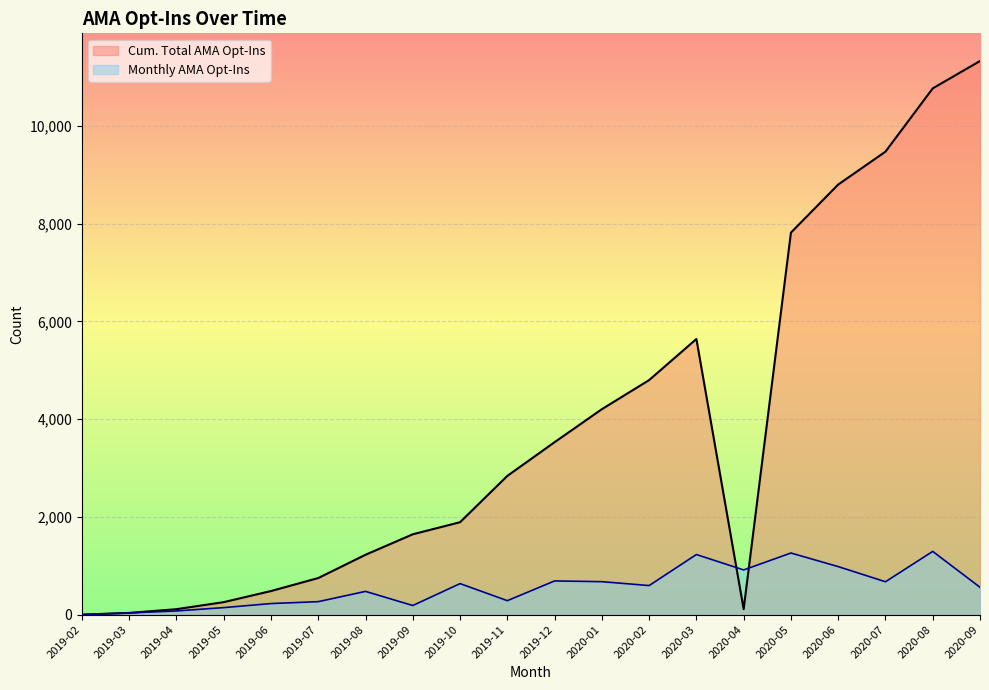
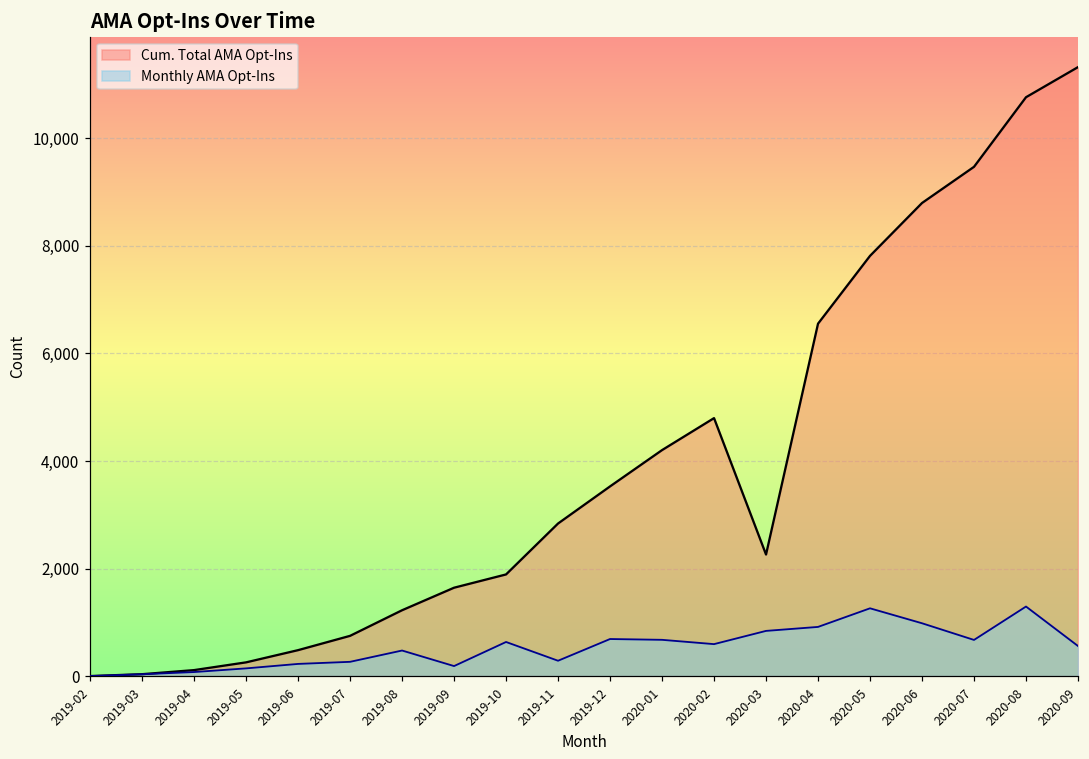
  {
    "Cum. Total AMA Opt-Ins": {
      "2019-05": "300",
      "2019-06": "500",
      "2019-07": "700",
      "2019-08": "1,200",
      "2019-09": "1,600",
      "2019-10": "1,900",
      "2019-11": "2,800",
      "2019-12": "3,500",
      "2020-01": "4,200",
      "2020-02": "4,800",
-     "2020-03": "5,600",
-     "2020-04": "100",
+     "2020-03": "2,300",
+     "2020-04": "6,600",
      "2020-05": "7,800",
      "2020-06": "8,800",
      "2020-07": "9,500",
      "2020-08": "10,800",
      "2020-09": "11,300"
    },
    "Monthly AMA Opt-Ins": {
      "2019-05": "100",
      "2019-06": "200",
      "2019-07": "300",
      "2019-08": "500",
      "2019-09": "200",
      "2019-10": "600",
      "2019-11": "300",
      "2019-12": "700",
      "2020-01": "700",
      "2020-02": "600",
-     "2020-03": "1,200",
+     "2020-03": "800",
      "2020-04": "900",
      "2020-05": "1,300",
      "2020-06": "1,000",
      "2020-07": "700",
      "2020-08": "1,300",
      "2020-09": "600"
    }
  }
